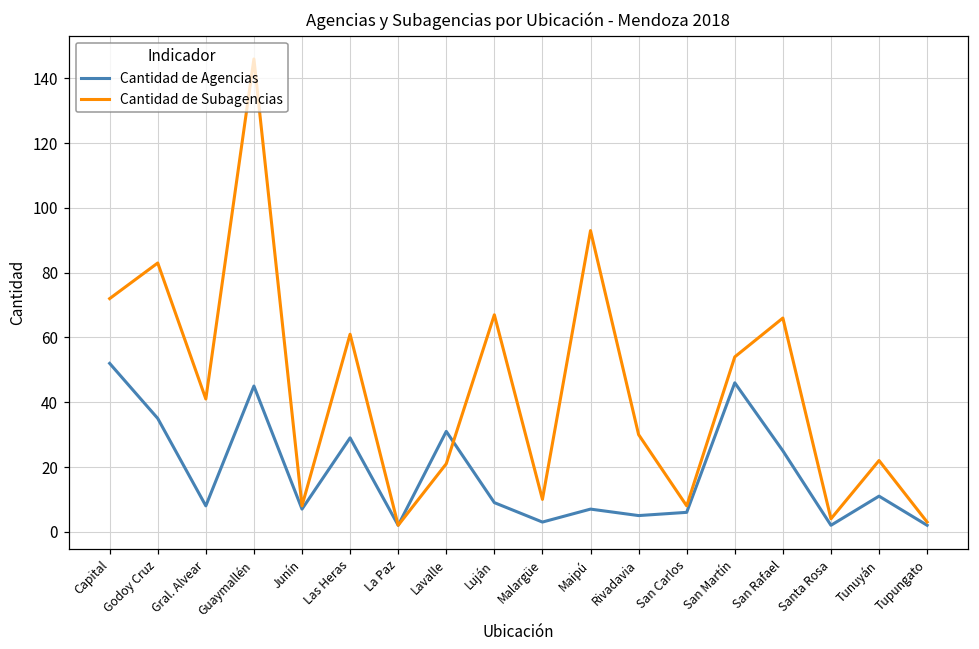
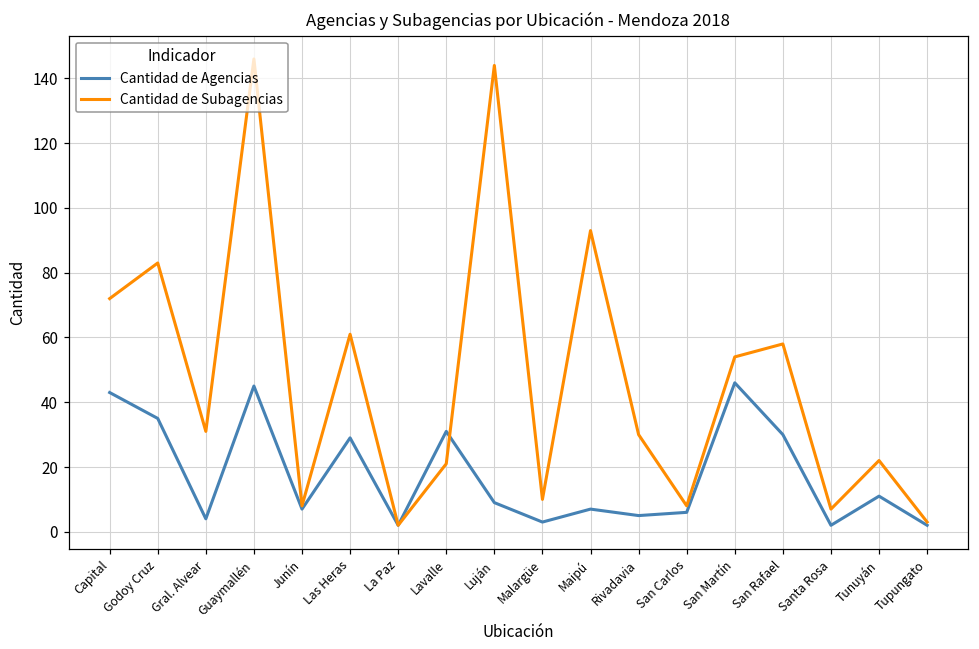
  {
    "Cantidad de Agencias": {
-     "Capital": 52,
+     "Capital": 43,
      "Godoy Cruz": 35,
-     "Gral. Alvear": 8,
+     "Gral. Alvear": 4,
      "Guaymallén": 45,
      "Junín": 7,
      "Las Heras": 29,
      "Lavalle": 31,
      "Luján": 9,
      "Malargüe": 3,
      "Maipú": 7,
      "Rivadavia": 5,
      "San Carlos": 6,
      "San Martín": 46,
-     "San Rafael": 25,
+     "San Rafael": 30,
      "Santa Rosa": 2,
      "Tunuyán": 11,
      "Tupungato": 2
    },
    "Cantidad de Subagencias": {
      "Capital": 72,
      "Godoy Cruz": 83,
-     "Gral. Alvear": 41,
+     "Gral. Alvear": 31,
      "Junín": 8,
      "Las Heras": 61,
      "Lavalle": 21,
-     "Luján": 67,
+     "Luján": 144,
      "Malargüe": 10,
      "Maipú": 93,
      "Rivadavia": 30,
      "San Carlos": 8,
      "San Martín": 54,
-     "San Rafael": 66,
-     "Santa Rosa": 4,
+     "San Rafael": 58,
+     "Santa Rosa": 7,
      "Tunuyán": 22,
      "Tupungato": 3
    }
  }
